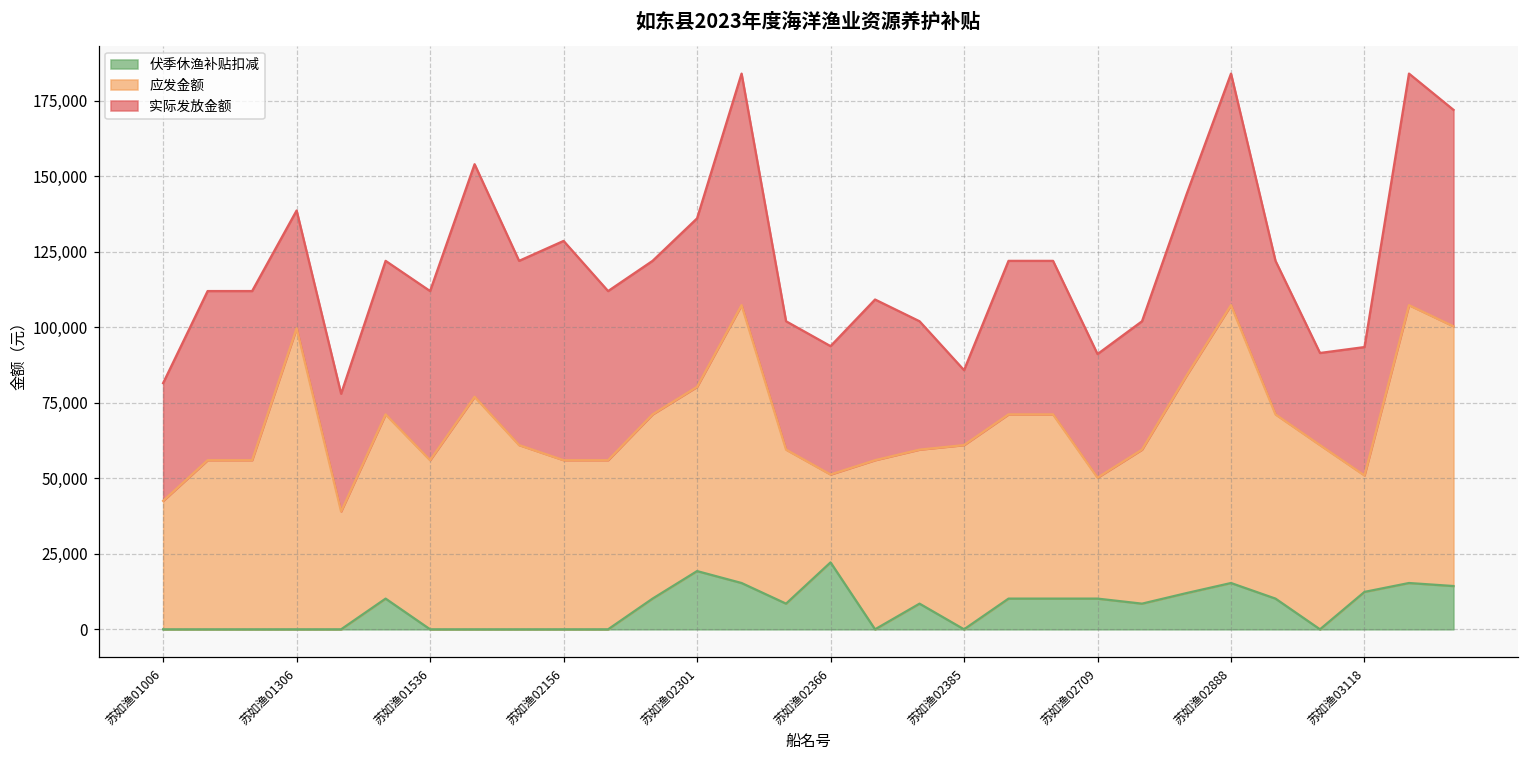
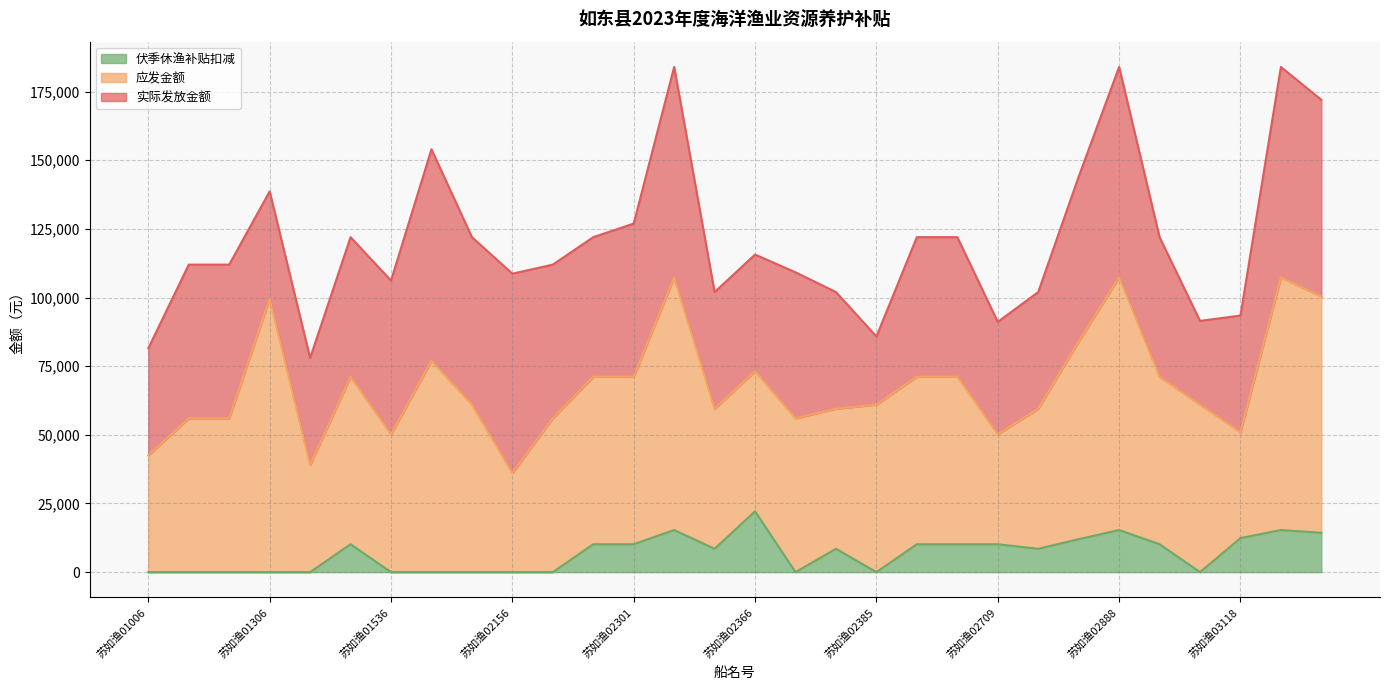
  {
    "伏季休渔补贴扣减": {
      "苏如渔01006": "0",
      "苏如渔01306": "0",
      "苏如渔01536": "0",
      "苏如渔02156": "0",
-     "苏如渔02301": "19,000",
+     "苏如渔02301": "10,000",
      "苏如渔02366": "22,000",
      "苏如渔02385": "0",
      "苏如渔02709": "10,000",
      "苏如渔02888": "15,000",
      "苏如渔03118": "12,000"
    },
    "应发金额": {
      "苏如渔01006": "43,000",
      "苏如渔01306": "100,000",
-     "苏如渔01536": "56,000",
-     "苏如渔02156": "56,000",
+     "苏如渔01536": "50,000",
+     "苏如渔02156": "36,000",
      "苏如渔02301": "61,000",
-     "苏如渔02366": "29,000",
+     "苏如渔02366": "51,000",
      "苏如渔02385": "61,000",
      "苏如渔02709": "40,000",
      "苏如渔02888": "92,000",
      "苏如渔03118": "39,000"
    },
    "实际发放金额": {
      "苏如渔01006": "39,000",
      "苏如渔01306": "39,000",
      "苏如渔01536": "56,000",
      "苏如渔02156": "73,000",
      "苏如渔02301": "56,000",
      "苏如渔02366": "43,000",
      "苏如渔02385": "25,000",
      "苏如渔02709": "41,000",
      "苏如渔02888": "77,000",
      "苏如渔03118": "43,000"
    }
  }
